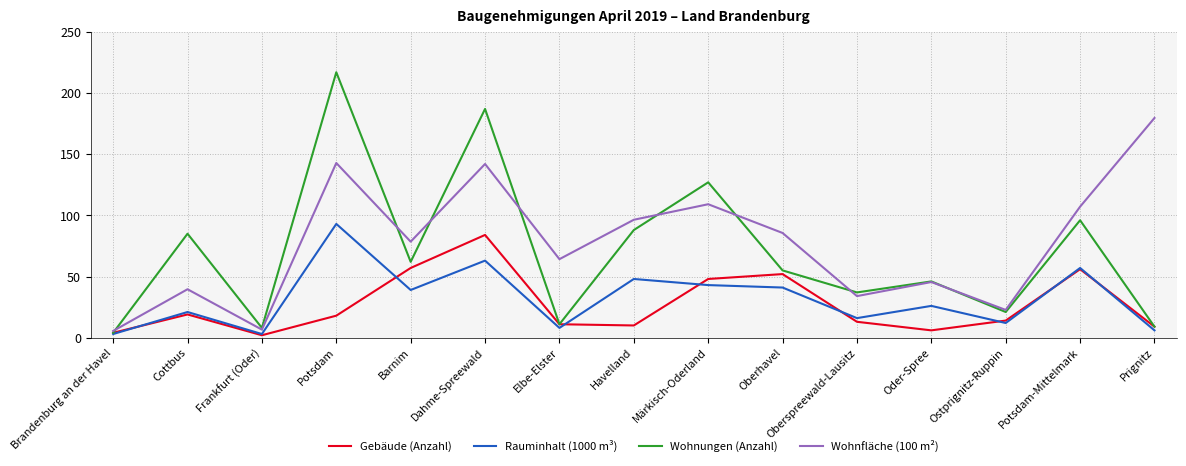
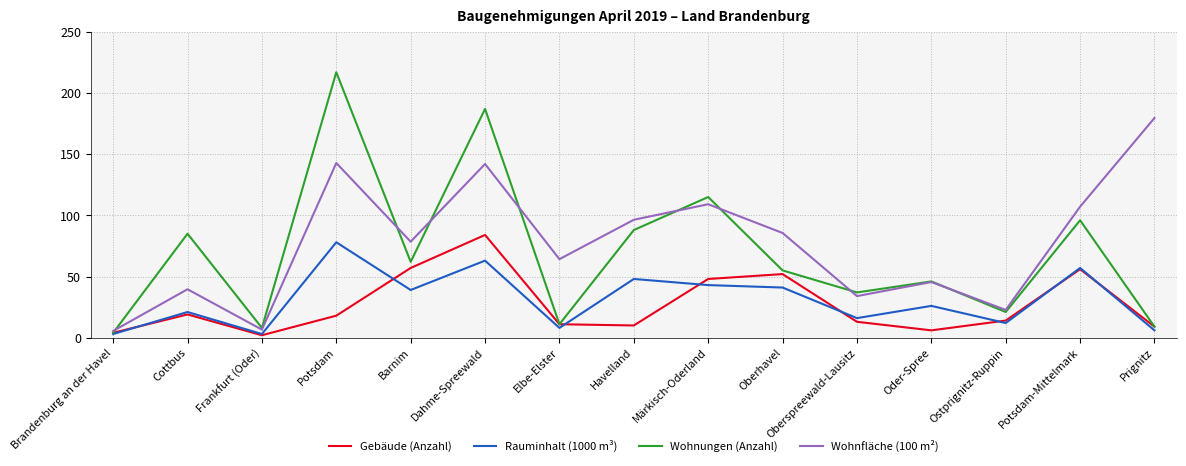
  {
    "Gebäude (Anzahl)": {
      "Potsdam": 18,
      "Barnim": 57,
      "Dahme-Spreewald": 84,
      "Havelland": 10,
      "Märkisch-Oderland": 48,
      "Oberhavel": 52,
      "Oberspreewald-Lausitz": 13,
      "Oder-Spree": 6
    },
    "Rauminhalt (1000 m³)": {
-     "Potsdam": 93,
+     "Potsdam": 78,
      "Barnim": 39,
      "Dahme-Spreewald": 63,
      "Elbe-Elster": 8,
      "Havelland": 48,
      "Märkisch-Oderland": 43,
      "Oberhavel": 41,
      "Oberspreewald-Lausitz": 16,
      "Oder-Spree": 26,
      "Prignitz": 6
    },
    "Wohnungen (Anzahl)": {
      "Cottbus": 85,
      "Potsdam": 217,
      "Barnim": 62,
      "Dahme-Spreewald": 187,
      "Havelland": 88,
-     "Märkisch-Oderland": 127,
+     "Märkisch-Oderland": 115,
      "Oberhavel": 55,
      "Oberspreewald-Lausitz": 37,
      "Potsdam-Mittelmark": 96
    },
    "Wohnfläche (100 m²)": {
      "Cottbus": 40,
      "Potsdam": 143,
      "Barnim": 79,
      "Dahme-Spreewald": 142,
      "Elbe-Elster": 64,
      "Havelland": 96,
      "Märkisch-Oderland": 109,
      "Oberhavel": 86,
      "Oberspreewald-Lausitz": 34,
      "Potsdam-Mittelmark": 107,
      "Prignitz": 180
    }
  }
